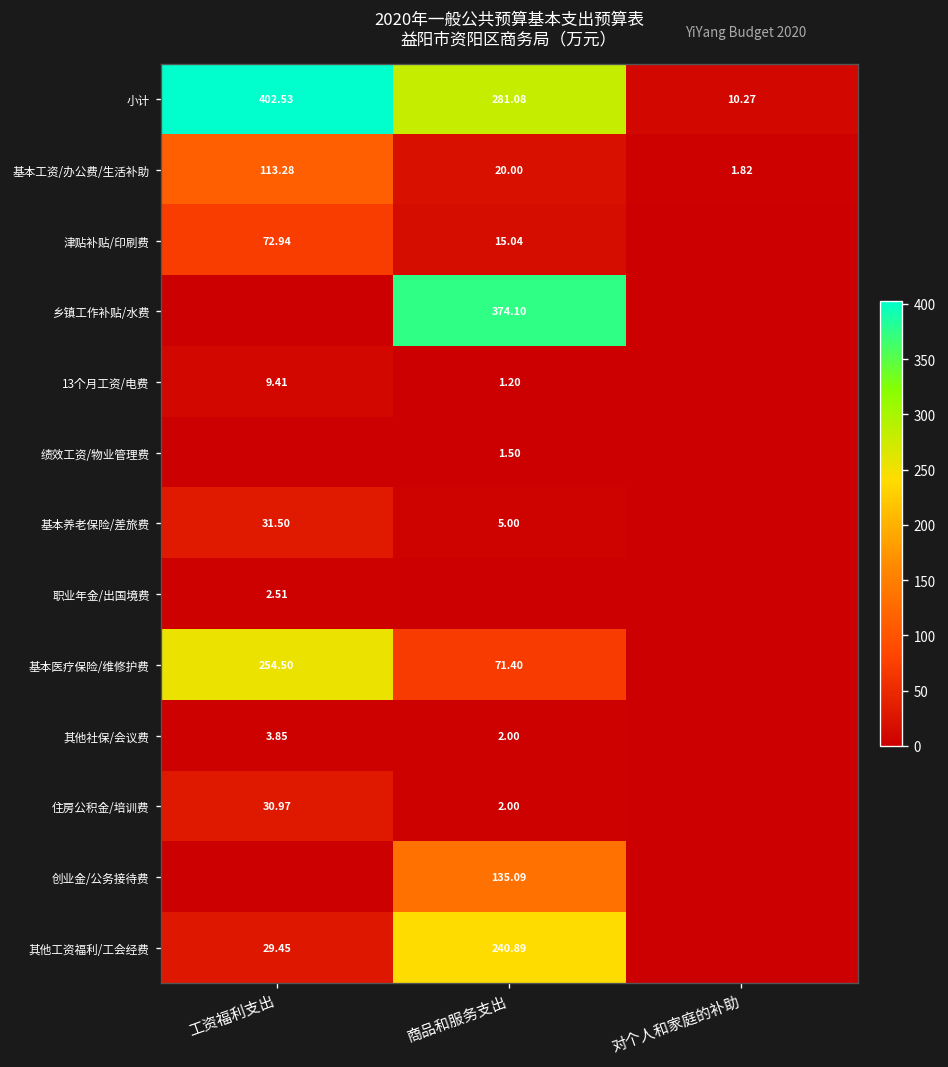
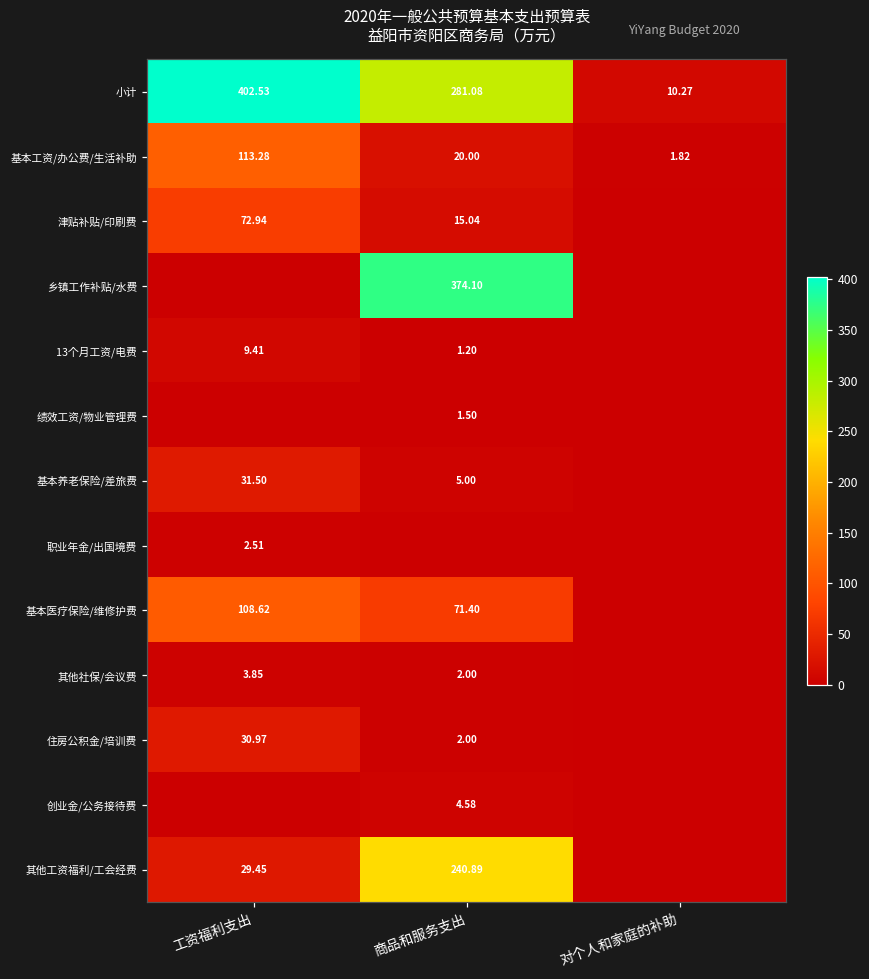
  {
    "小计": {
      "工资福利支出": 402.53,
      "商品和服务支出": 281.08,
      "对个人和家庭的补助": 10.27
    },
    "基本工资/办公费/生活补助": {
      "工资福利支出": 113.28,
      "商品和服务支出": 20.00,
      "对个人和家庭的补助": 1.82
    },
    "津贴补贴/印刷费": {
      "工资福利支出": 72.94,
      "商品和服务支出": 15.04
    },
    "乡镇工作补贴/水费": {
      "商品和服务支出": 374.10
    },
    "13个月工资/电费": {
      "工资福利支出": 9.41,
      "商品和服务支出": 1.20
    },
    "绩效工资/物业管理费": {
      "商品和服务支出": 1.50
    },
    "基本养老保险/差旅费": {
      "工资福利支出": 31.50,
      "商品和服务支出": 5.00
    },
    "职业年金/出国境费": {
      "工资福利支出": 2.51
    },
    "基本医疗保险/维修护费": {
-     "工资福利支出": 254.50,
+     "工资福利支出": 108.62,
      "商品和服务支出": 71.40
    },
    "其他社保/会议费": {
      "工资福利支出": 3.85,
      "商品和服务支出": 2.00
    },
    "住房公积金/培训费": {
      "工资福利支出": 30.97,
      "商品和服务支出": 2.00
    },
    "创业金/公务接待费": {
-     "商品和服务支出": 135.09
+     "商品和服务支出": 4.58
    },
    "其他工资福利/工会经费": {
      "工资福利支出": 29.45,
      "商品和服务支出": 240.89
    }
  }
